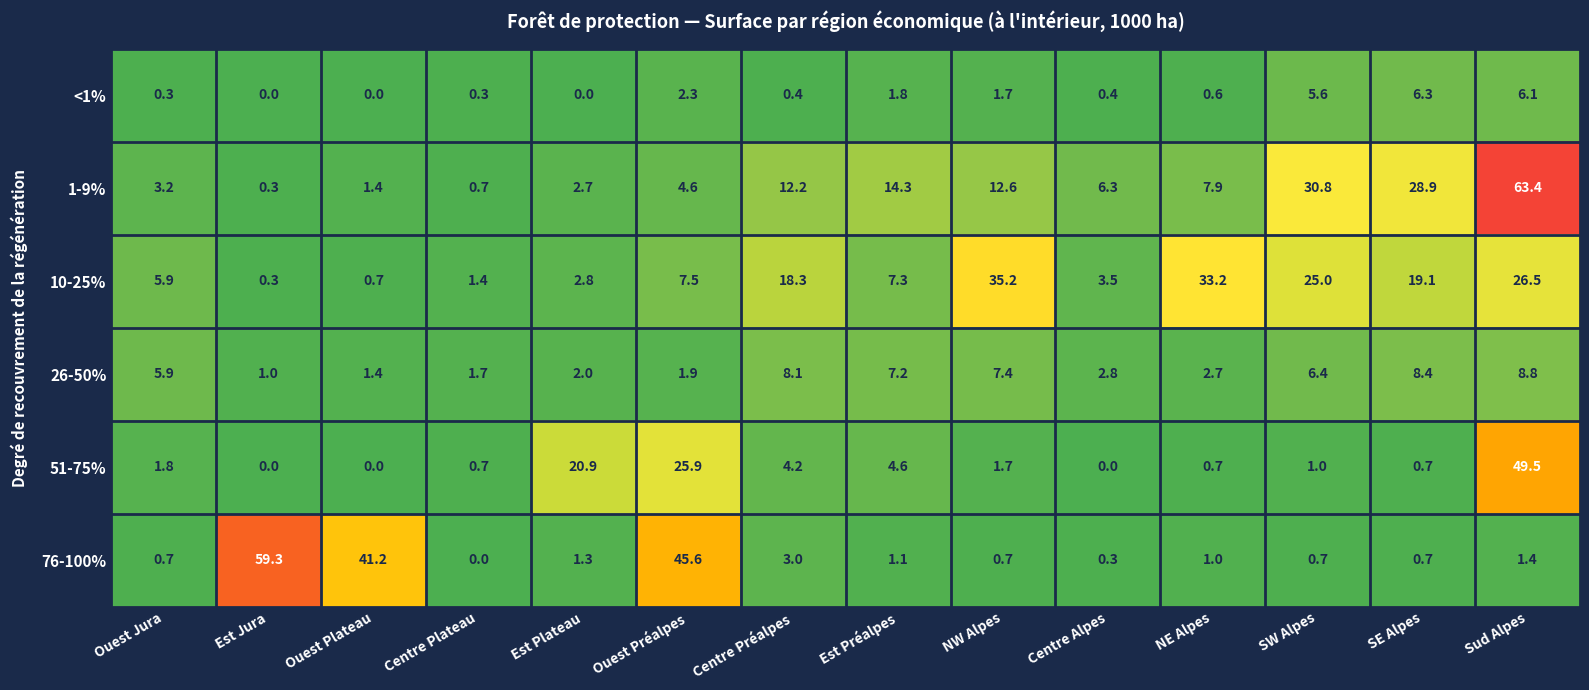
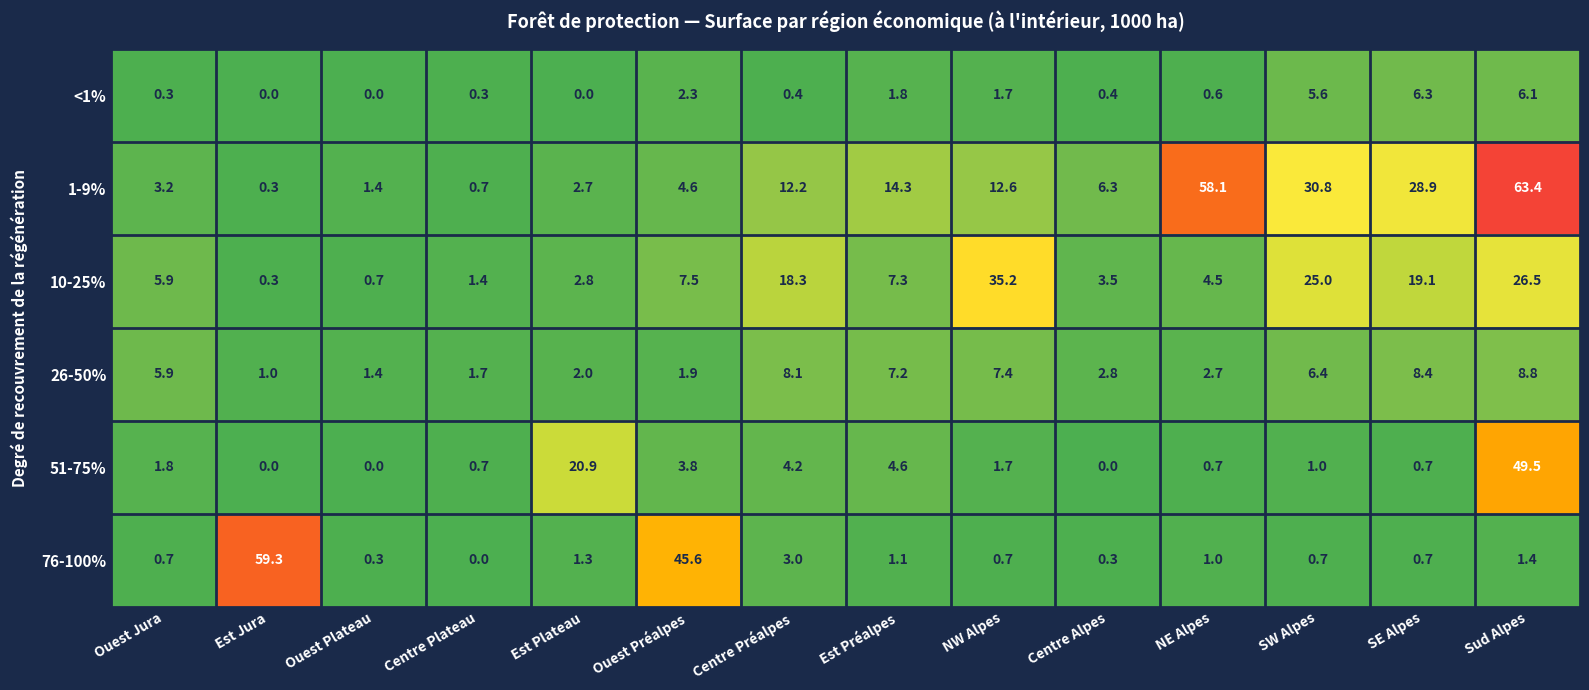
  {
    "<1%": {
      "Ouest Jura": 0.3,
      "Est Jura": 0.0,
      "Ouest Plateau": 0.0,
      "Centre Plateau": 0.3,
      "Est Plateau": 0.0,
      "Ouest Préalpes": 2.3,
      "Centre Préalpes": 0.4,
      "Est Préalpes": 1.8,
      "NW Alpes": 1.7,
      "Centre Alpes": 0.4,
      "NE Alpes": 0.6,
      "SW Alpes": 5.6,
      "SE Alpes": 6.3,
      "Sud Alpes": 6.1
    },
    "1-9%": {
      "Ouest Jura": 3.2,
      "Est Jura": 0.3,
      "Ouest Plateau": 1.4,
      "Centre Plateau": 0.7,
      "Est Plateau": 2.7,
      "Ouest Préalpes": 4.6,
      "Centre Préalpes": 12.2,
      "Est Préalpes": 14.3,
      "NW Alpes": 12.6,
      "Centre Alpes": 6.3,
-     "NE Alpes": 7.9,
+     "NE Alpes": 58.1,
      "SW Alpes": 30.8,
      "SE Alpes": 28.9,
      "Sud Alpes": 63.4
    },
    "10-25%": {
      "Ouest Jura": 5.9,
      "Est Jura": 0.3,
      "Ouest Plateau": 0.7,
      "Centre Plateau": 1.4,
      "Est Plateau": 2.8,
      "Ouest Préalpes": 7.5,
      "Centre Préalpes": 18.3,
      "Est Préalpes": 7.3,
      "NW Alpes": 35.2,
      "Centre Alpes": 3.5,
-     "NE Alpes": 33.2,
+     "NE Alpes": 4.5,
      "SW Alpes": 25.0,
      "SE Alpes": 19.1,
      "Sud Alpes": 26.5
    },
    "26-50%": {
      "Ouest Jura": 5.9,
      "Est Jura": 1.0,
      "Ouest Plateau": 1.4,
      "Centre Plateau": 1.7,
      "Est Plateau": 2.0,
      "Ouest Préalpes": 1.9,
      "Centre Préalpes": 8.1,
      "Est Préalpes": 7.2,
      "NW Alpes": 7.4,
      "Centre Alpes": 2.8,
      "NE Alpes": 2.7,
      "SW Alpes": 6.4,
      "SE Alpes": 8.4,
      "Sud Alpes": 8.8
    },
    "51-75%": {
      "Ouest Jura": 1.8,
      "Est Jura": 0.0,
      "Ouest Plateau": 0.0,
      "Centre Plateau": 0.7,
      "Est Plateau": 20.9,
-     "Ouest Préalpes": 25.9,
+     "Ouest Préalpes": 3.8,
      "Centre Préalpes": 4.2,
      "Est Préalpes": 4.6,
      "NW Alpes": 1.7,
      "Centre Alpes": 0.0,
      "NE Alpes": 0.7,
      "SW Alpes": 1.0,
      "SE Alpes": 0.7,
      "Sud Alpes": 49.5
    },
    "76-100%": {
      "Ouest Jura": 0.7,
      "Est Jura": 59.3,
-     "Ouest Plateau": 41.2,
+     "Ouest Plateau": 0.3,
      "Centre Plateau": 0.0,
      "Est Plateau": 1.3,
      "Ouest Préalpes": 45.6,
      "Centre Préalpes": 3.0,
      "Est Préalpes": 1.1,
      "NW Alpes": 0.7,
      "Centre Alpes": 0.3,
      "NE Alpes": 1.0,
      "SW Alpes": 0.7,
      "SE Alpes": 0.7,
      "Sud Alpes": 1.4
    }
  }
